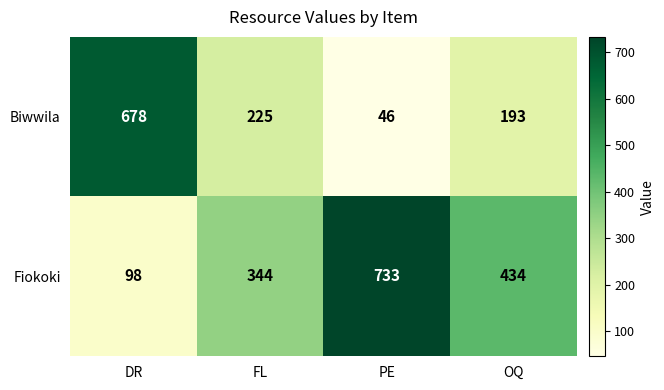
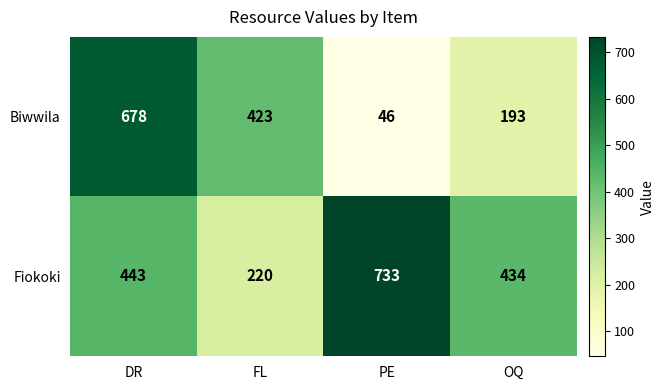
  {
    "Biwwila": {
      "DR": 678,
-     "FL": 225,
+     "FL": 423,
      "PE": 46,
      "OQ": 193
    },
    "Fiokoki": {
-     "DR": 98,
-     "FL": 344,
+     "DR": 443,
+     "FL": 220,
      "PE": 733,
      "OQ": 434
    }
  }
